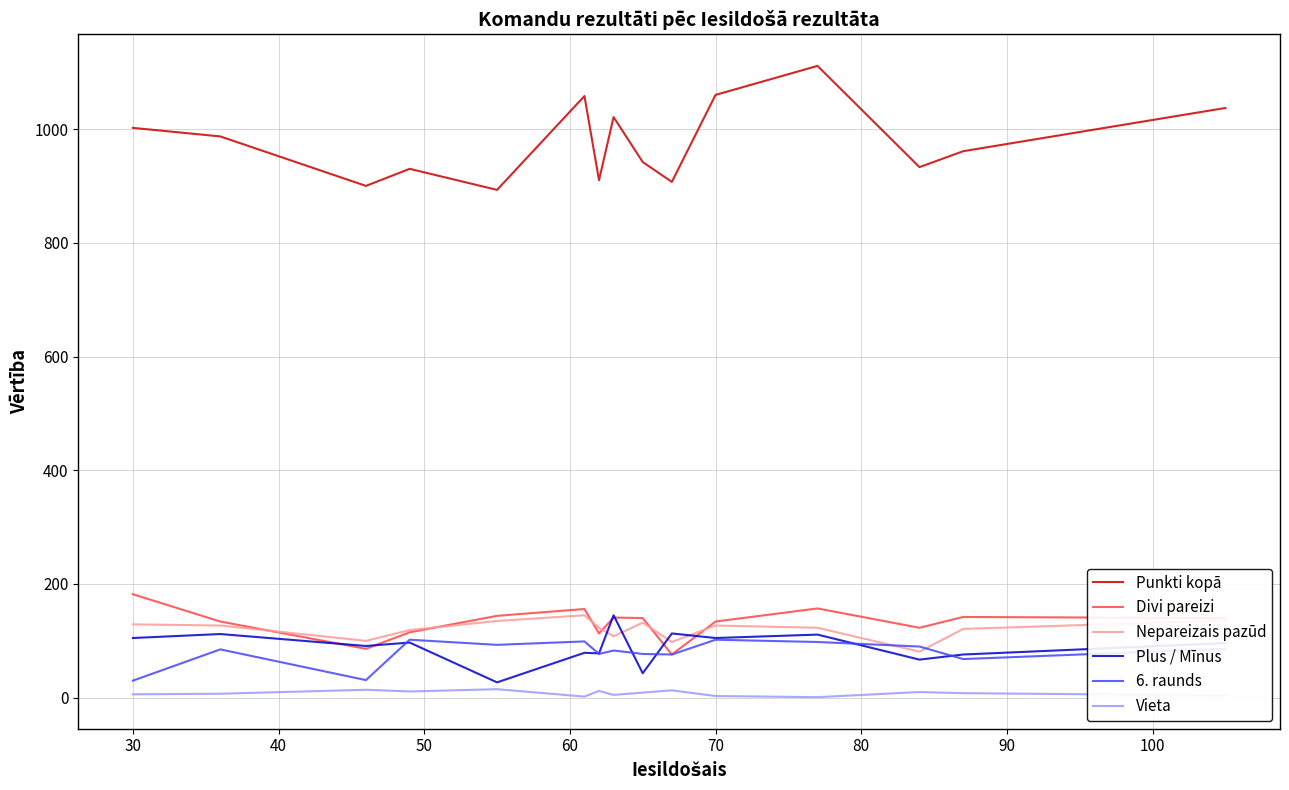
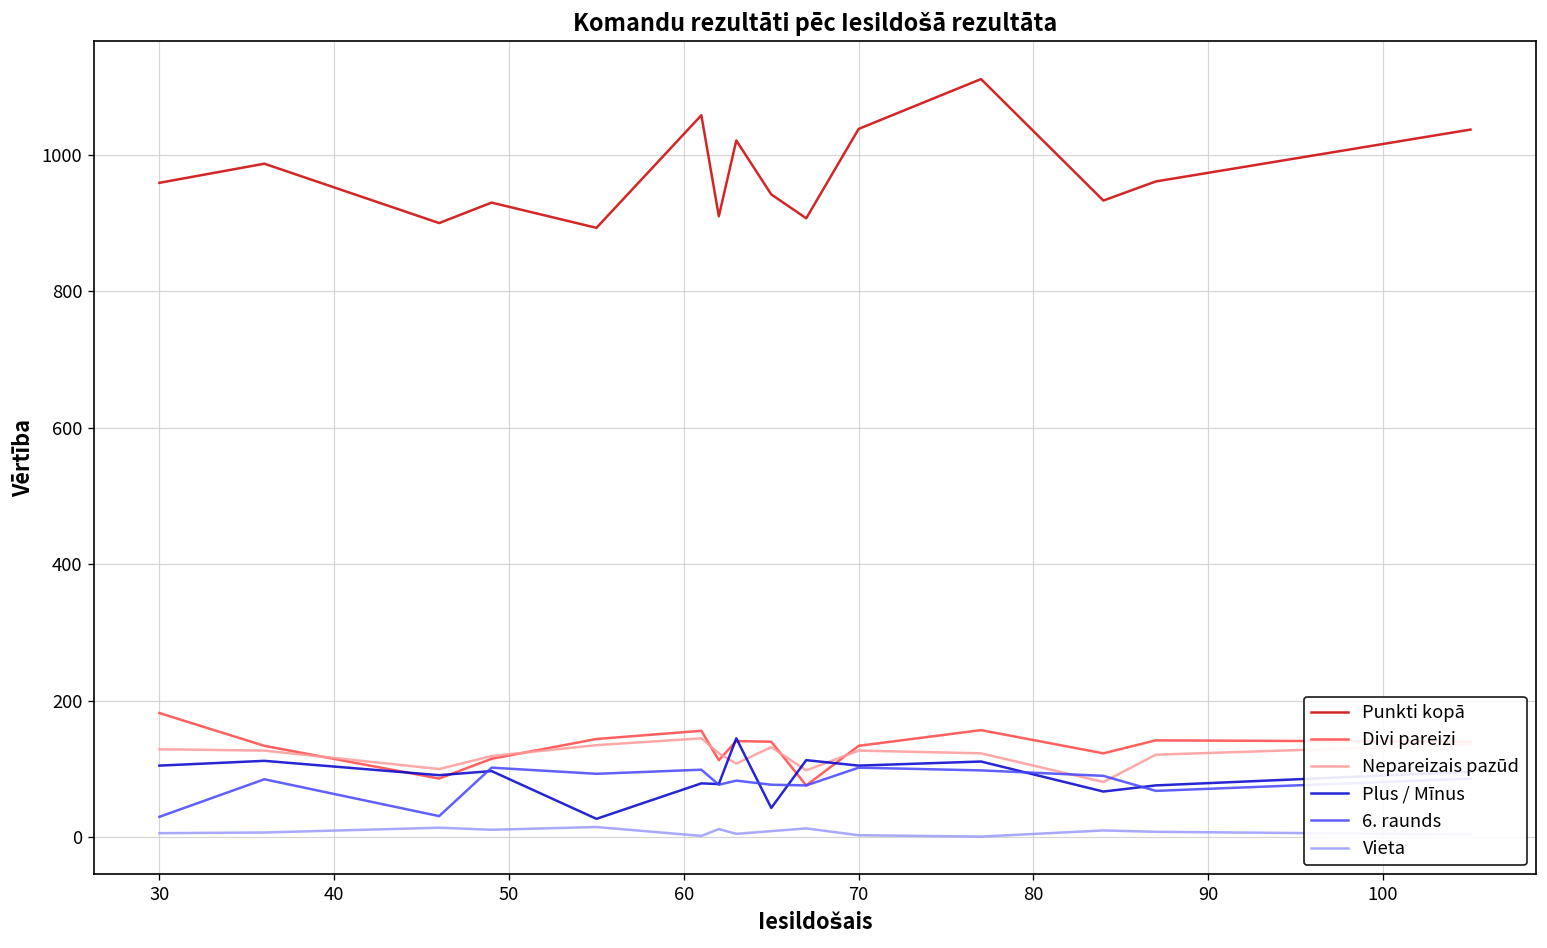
  {
    "Punkti kopā": {
-     "30": 1000,
-     "70": 1060
+     "30": 960,
+     "70": 1040
    },
    "Divi pareizi": {
      "30": 180,
      "70": 130
    },
    "Nepareizais pazūd": {
      "30": 130,
      "70": 130
    },
    "Plus / Mīnus": {
      "30": 110
    },
    "6. raunds": {
      "30": 30
    },
    "Vieta": {
      "30": 10,
      "70": 0
    }
  }
